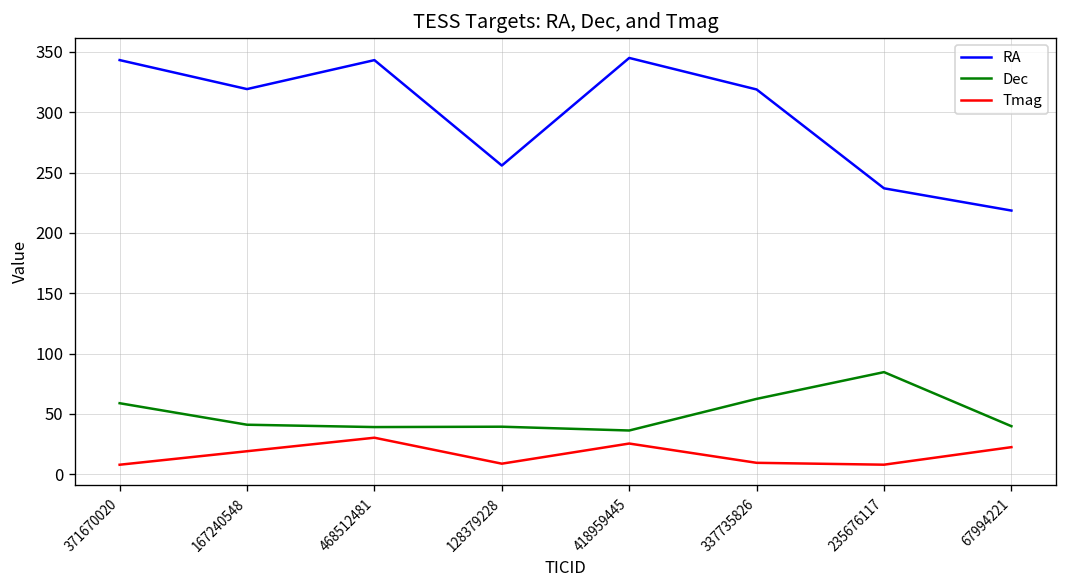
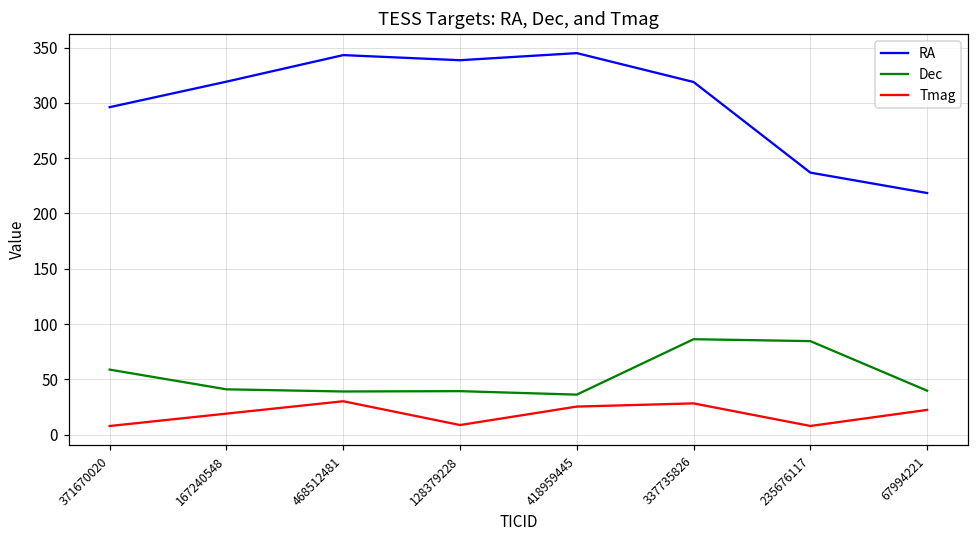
  {
    "RA": {
-     "371670020": 343,
+     "371670020": 296,
      "167240548": 319,
      "468512481": 343,
-     "128379228": 256,
+     "128379228": 339,
      "418959445": 345,
      "337735826": 319,
      "235676117": 237,
      "67994221": 218
    },
    "Dec": {
      "371670020": 59,
      "167240548": 41,
      "468512481": 39,
      "128379228": 39,
      "418959445": 36,
-     "337735826": 62,
+     "337735826": 86,
      "235676117": 85,
      "67994221": 40
    },
    "Tmag": {
      "371670020": 8,
      "167240548": 19,
      "468512481": 30,
      "128379228": 9,
      "418959445": 25,
-     "337735826": 9,
+     "337735826": 28,
      "235676117": 8,
      "67994221": 22
    }
  }
